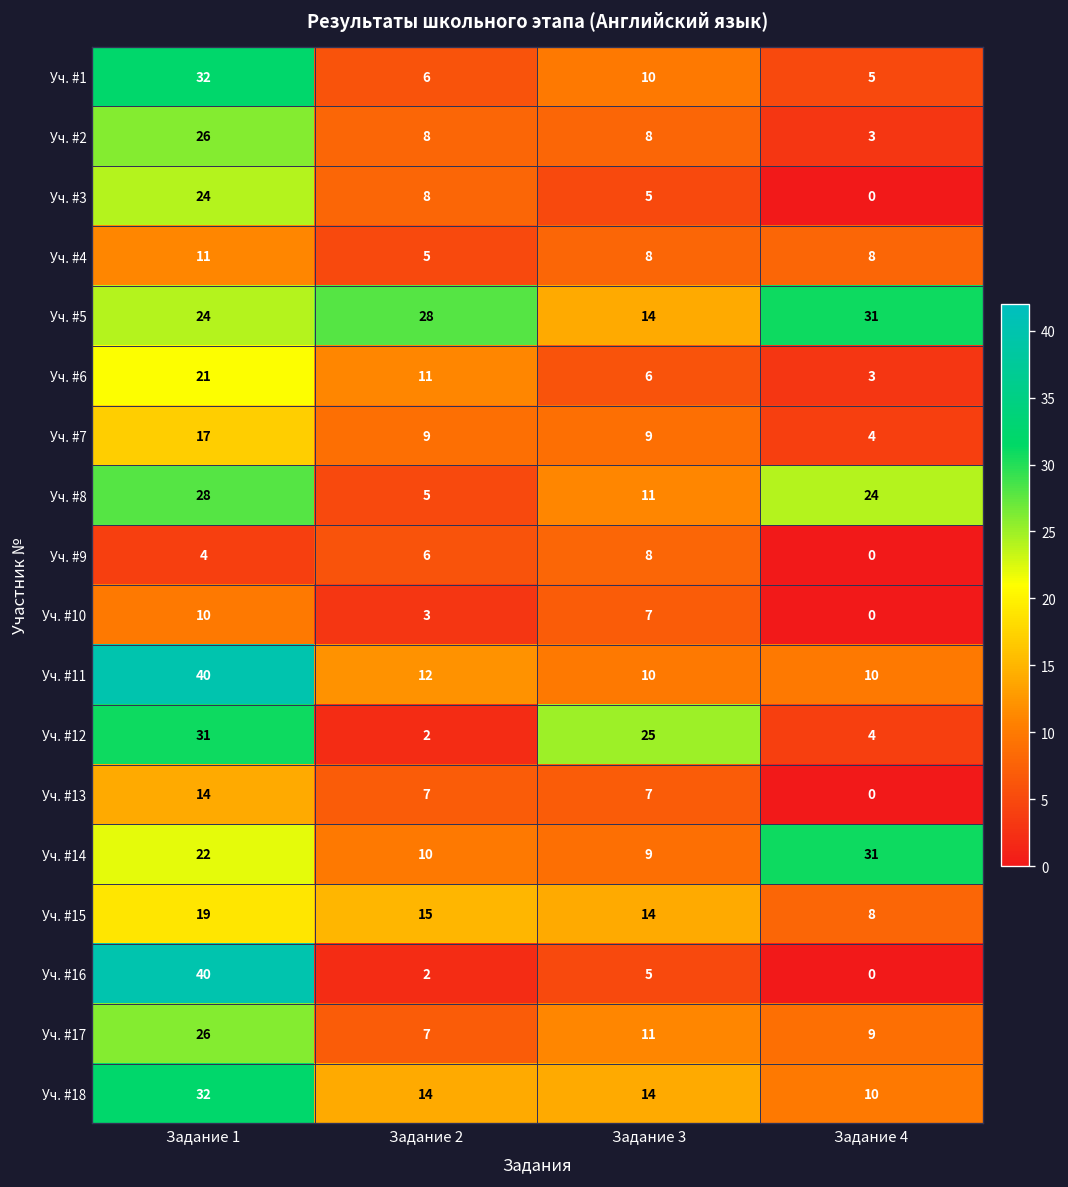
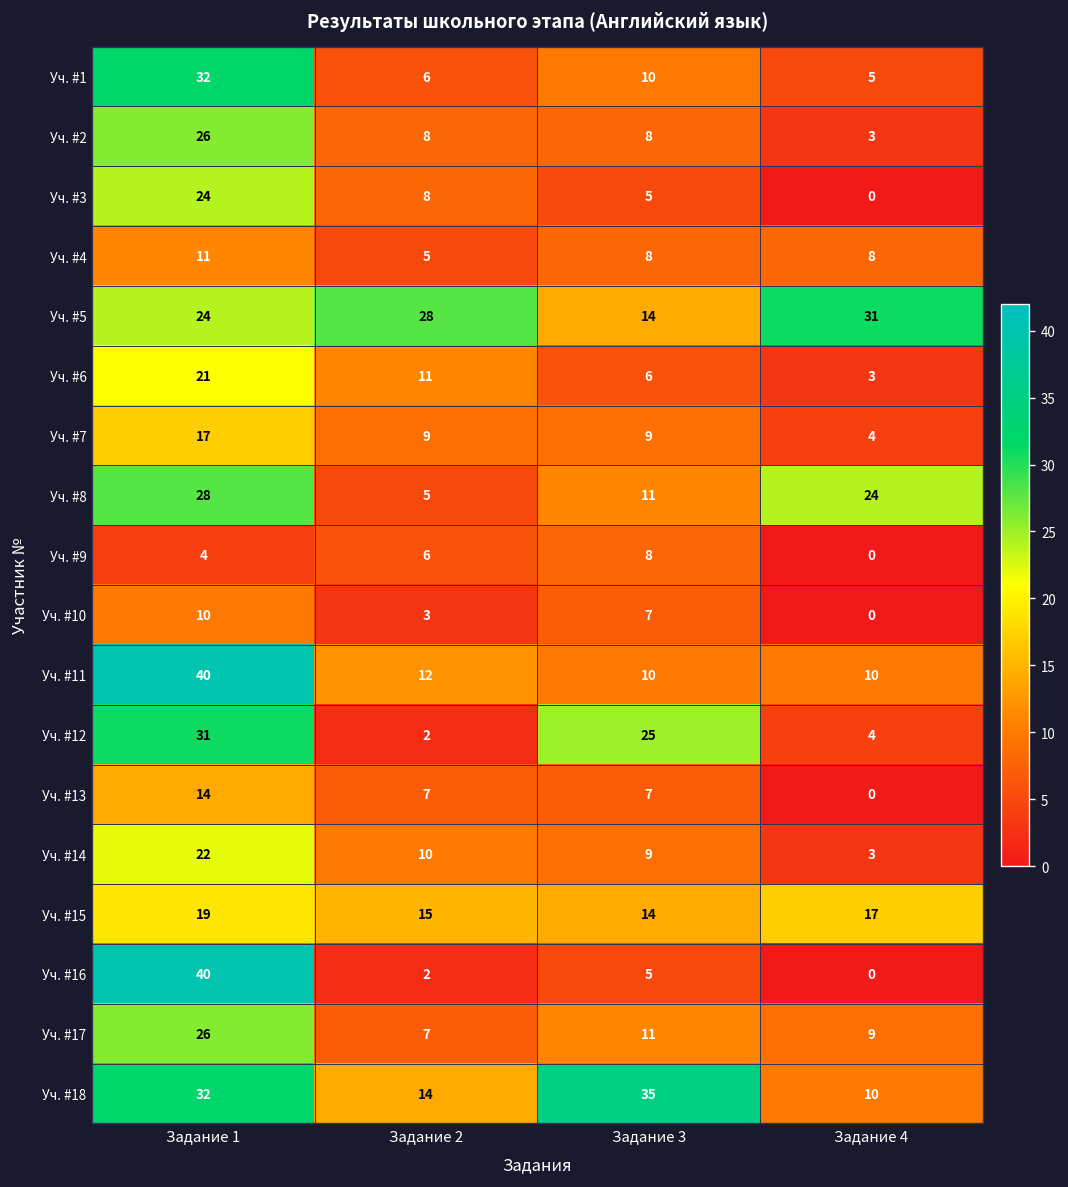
  {
    "Уч. #1": {
      "Задание 1": 32,
      "Задание 2": 6,
      "Задание 3": 10,
      "Задание 4": 5
    },
    "Уч. #2": {
      "Задание 1": 26,
      "Задание 2": 8,
      "Задание 3": 8,
      "Задание 4": 3
    },
    "Уч. #3": {
      "Задание 1": 24,
      "Задание 2": 8,
      "Задание 3": 5,
      "Задание 4": 0
    },
    "Уч. #4": {
      "Задание 1": 11,
      "Задание 2": 5,
      "Задание 3": 8,
      "Задание 4": 8
    },
    "Уч. #5": {
      "Задание 1": 24,
      "Задание 2": 28,
      "Задание 3": 14,
      "Задание 4": 31
    },
    "Уч. #6": {
      "Задание 1": 21,
      "Задание 2": 11,
      "Задание 3": 6,
      "Задание 4": 3
    },
    "Уч. #7": {
      "Задание 1": 17,
      "Задание 2": 9,
      "Задание 3": 9,
      "Задание 4": 4
    },
    "Уч. #8": {
      "Задание 1": 28,
      "Задание 2": 5,
      "Задание 3": 11,
      "Задание 4": 24
    },
    "Уч. #9": {
      "Задание 1": 4,
      "Задание 2": 6,
      "Задание 3": 8,
      "Задание 4": 0
    },
    "Уч. #10": {
      "Задание 1": 10,
      "Задание 2": 3,
      "Задание 3": 7,
      "Задание 4": 0
    },
    "Уч. #11": {
      "Задание 1": 40,
      "Задание 2": 12,
      "Задание 3": 10,
      "Задание 4": 10
    },
    "Уч. #12": {
      "Задание 1": 31,
      "Задание 2": 2,
      "Задание 3": 25,
      "Задание 4": 4
    },
    "Уч. #13": {
      "Задание 1": 14,
      "Задание 2": 7,
      "Задание 3": 7,
      "Задание 4": 0
    },
    "Уч. #14": {
      "Задание 1": 22,
      "Задание 2": 10,
      "Задание 3": 9,
-     "Задание 4": 31
+     "Задание 4": 3
    },
    "Уч. #15": {
      "Задание 1": 19,
      "Задание 2": 15,
      "Задание 3": 14,
-     "Задание 4": 8
+     "Задание 4": 17
    },
    "Уч. #16": {
      "Задание 1": 40,
      "Задание 2": 2,
      "Задание 3": 5,
      "Задание 4": 0
    },
    "Уч. #17": {
      "Задание 1": 26,
      "Задание 2": 7,
      "Задание 3": 11,
      "Задание 4": 9
    },
    "Уч. #18": {
      "Задание 1": 32,
      "Задание 2": 14,
-     "Задание 3": 14,
+     "Задание 3": 35,
      "Задание 4": 10
    }
  }
